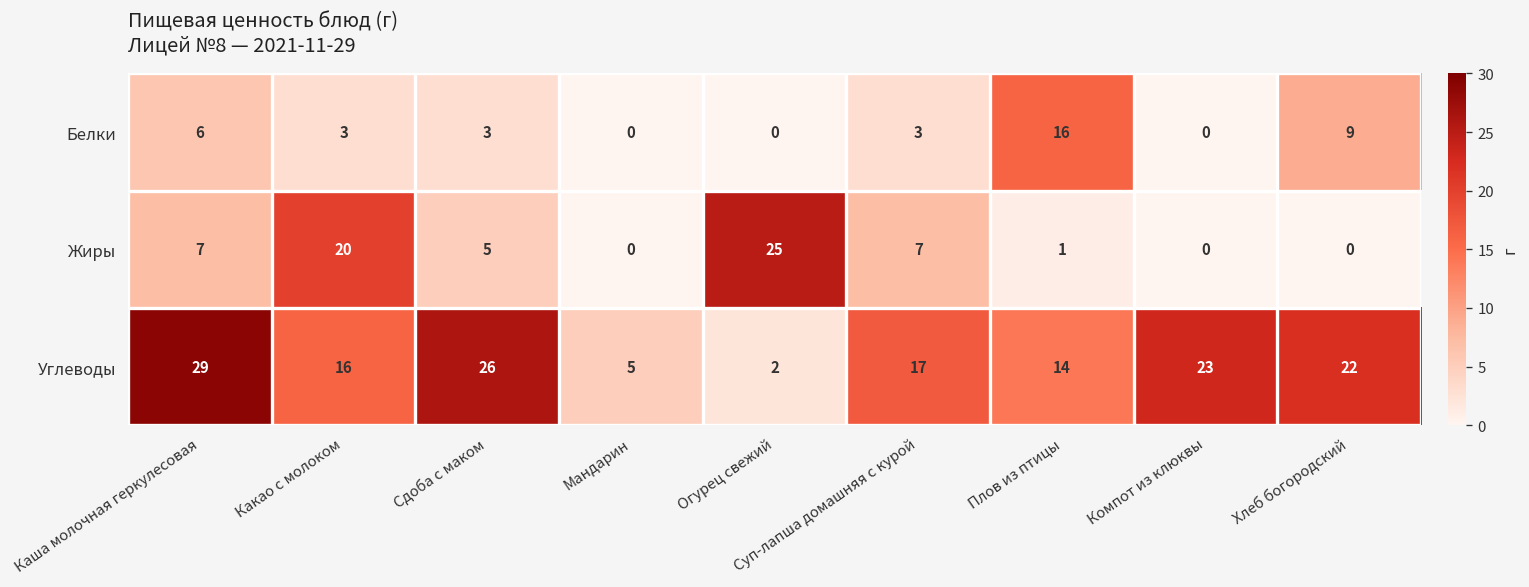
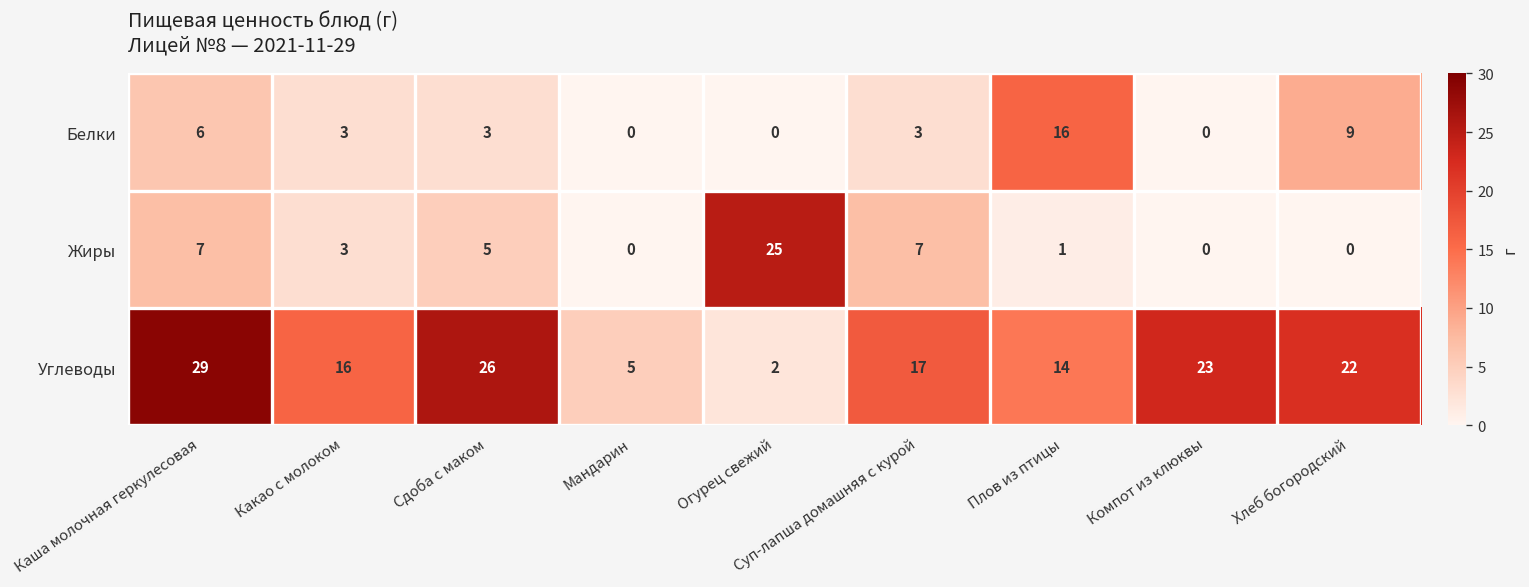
  {
    "Белки": {
      "Каша молочная геркулесовая": 6,
      "Какао с молоком": 3,
      "Сдоба с маком": 3,
      "Мандарин": 0,
      "Огурец свежий": 0,
      "Суп-лапша домашняя с курой": 3,
      "Плов из птицы": 16,
      "Компот из клюквы": 0,
      "Хлеб богородский": 9
    },
    "Жиры": {
      "Каша молочная геркулесовая": 7,
-     "Какао с молоком": 20,
+     "Какао с молоком": 3,
      "Сдоба с маком": 5,
      "Мандарин": 0,
      "Огурец свежий": 25,
      "Суп-лапша домашняя с курой": 7,
      "Плов из птицы": 1,
      "Компот из клюквы": 0,
      "Хлеб богородский": 0
    },
    "Углеводы": {
      "Каша молочная геркулесовая": 29,
      "Какао с молоком": 16,
      "Сдоба с маком": 26,
      "Мандарин": 5,
      "Огурец свежий": 2,
      "Суп-лапша домашняя с курой": 17,
      "Плов из птицы": 14,
      "Компот из клюквы": 23,
      "Хлеб богородский": 22
    }
  }
